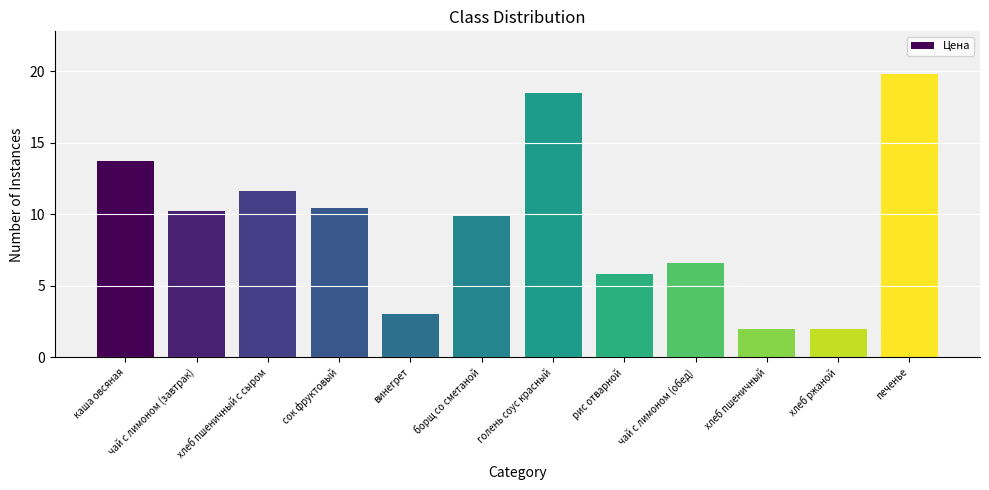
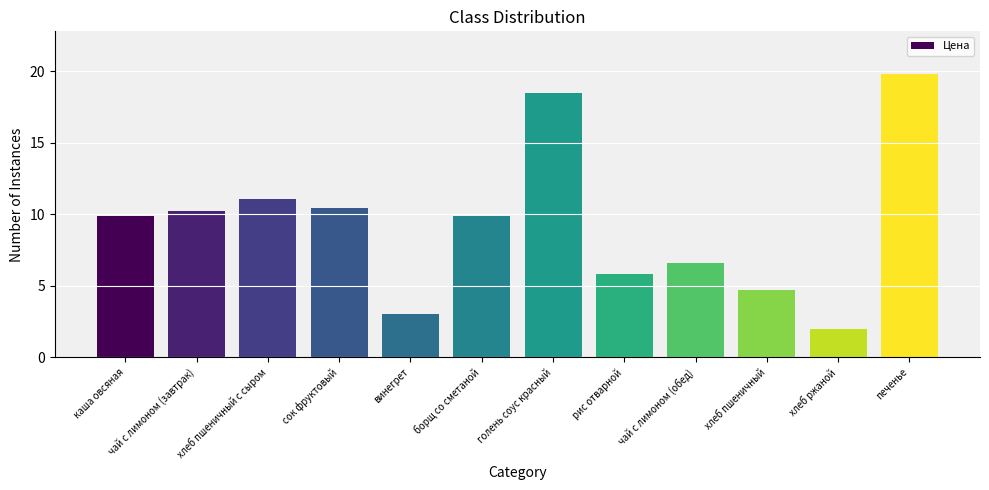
  {
-   "каша овсяная": 13.7,
+   "каша овсяная": 9.9,
    "чай с лимоном (завтрак)": 10.2,
-   "хлеб пшеничный с сыром": 11.7,
+   "хлеб пшеничный с сыром": 11.0,
    "сок фруктовый": 10.4,
    "винегрет": 3.0,
    "борщ со сметаной": 9.9,
    "голень соус красный": 18.5,
    "рис отварной": 5.8,
    "чай с лимоном (обед)": 6.6,
-   "хлеб пшеничный": 2.0,
+   "хлеб пшеничный": 4.7,
    "хлеб ржаной": 2.0,
    "печенье": 19.8
  }
